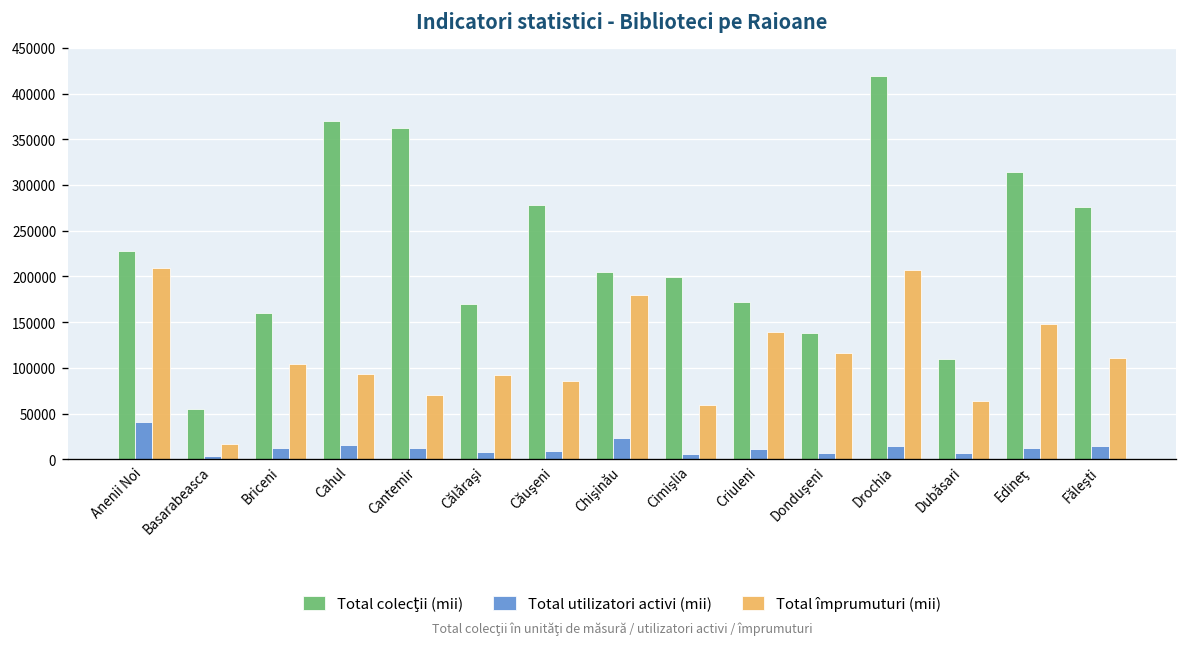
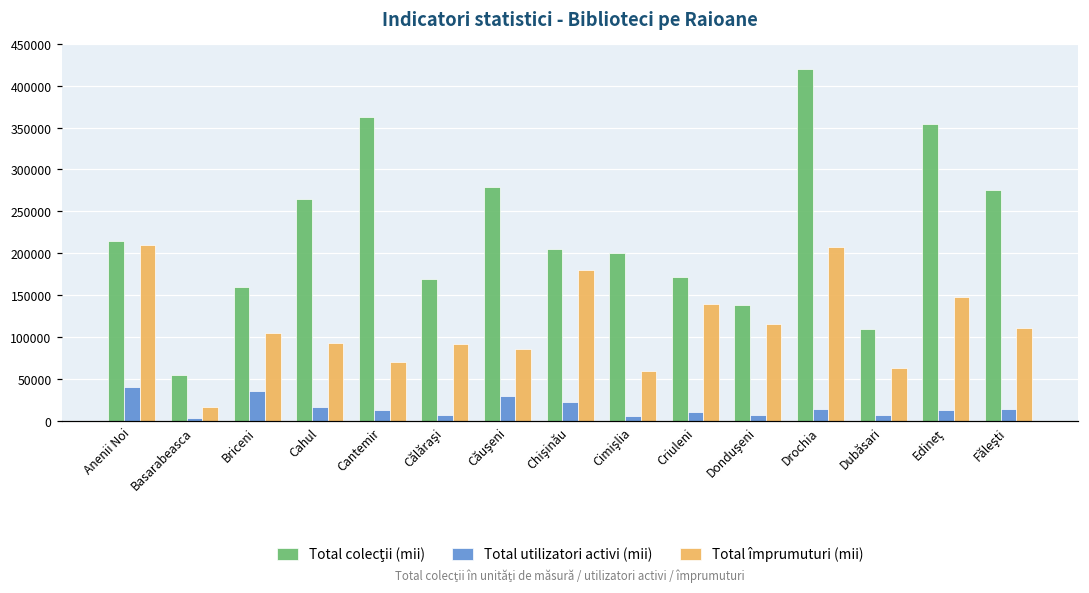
  {
    "Total colecţii (mii)": {
-     "Anenii Noi": 230000,
+     "Anenii Noi": 210000,
      "Basarabeasca": 50000,
      "Briceni": 160000,
-     "Cahul": 370000,
+     "Cahul": 260000,
      "Cantemir": 360000,
      "Călăraşi": 170000,
      "Căuşeni": 280000,
      "Chişinău": 200000,
      "Cimişlia": 200000,
      "Criuleni": 170000,
      "Donduşeni": 140000,
      "Drochia": 420000,
      "Dubăsari": 110000,
-     "Edineţ": 310000,
+     "Edineţ": 350000,
      "Făleşti": 280000
    },
    "Total utilizatori activi (mii)": {
      "Anenii Noi": 40000,
      "Basarabeasca": 0,
-     "Briceni": 10000,
+     "Briceni": 40000,
      "Cahul": 20000,
      "Cantemir": 10000,
      "Călăraşi": 10000,
-     "Căuşeni": 10000,
+     "Căuşeni": 30000,
      "Chişinău": 20000,
      "Cimişlia": 10000,
      "Criuleni": 10000,
      "Donduşeni": 10000,
      "Drochia": 10000,
      "Dubăsari": 10000,
      "Edineţ": 10000,
      "Făleşti": 10000
    },
    "Total împrumuturi (mii)": {
      "Anenii Noi": 210000,
      "Basarabeasca": 20000,
      "Briceni": 100000,
      "Cahul": 90000,
      "Cantemir": 70000,
      "Călăraşi": 90000,
      "Căuşeni": 90000,
      "Chişinău": 180000,
      "Cimişlia": 60000,
      "Criuleni": 140000,
      "Donduşeni": 120000,
      "Drochia": 210000,
      "Dubăsari": 60000,
      "Edineţ": 150000,
      "Făleşti": 110000
    }
  }
